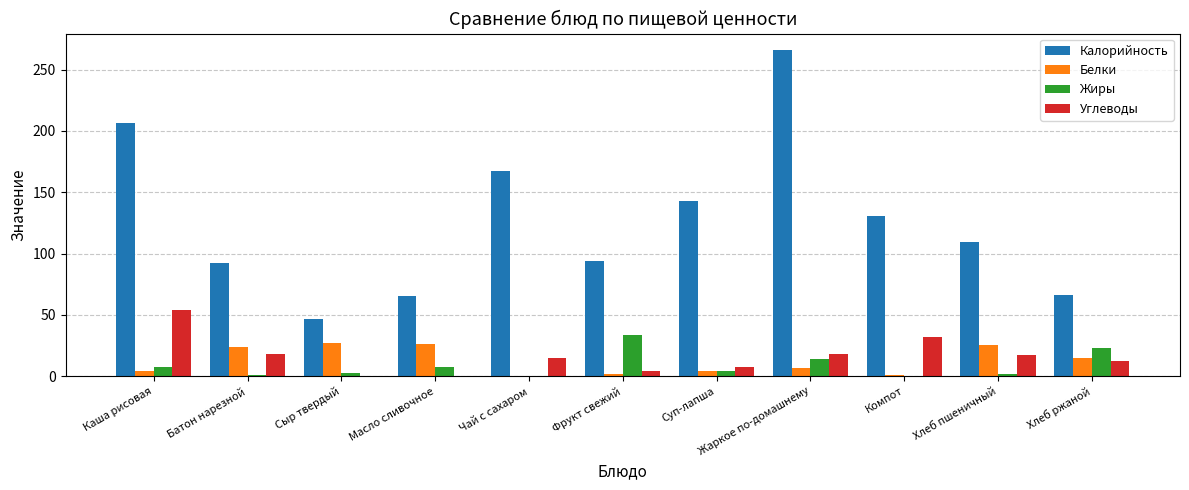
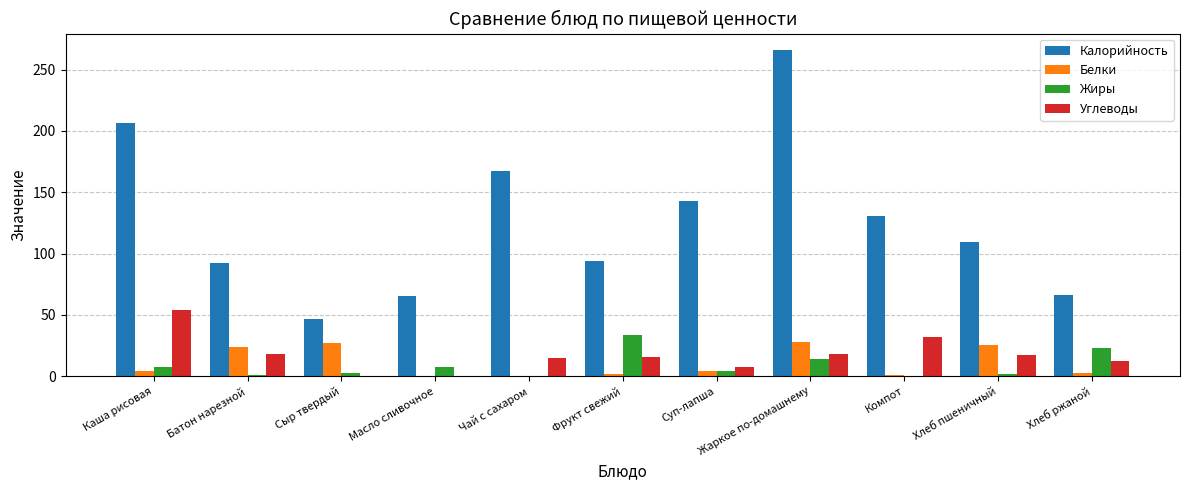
  {
    "Калорийность": {
      "Каша рисовая": 206,
      "Батон нарезной": 92,
      "Сыр твердый": 47,
      "Масло сливочное": 66,
      "Чай с сахаром": 167,
      "Фрукт свежий": 94,
      "Суп-лапша": 143,
      "Жаркое по-домашнему": 266,
      "Компот": 131,
      "Хлеб пшеничный": 110,
      "Хлеб ржаной": 66
    },
    "Белки": {
      "Каша рисовая": 4,
      "Батон нарезной": 24,
      "Сыр твердый": 27,
-     "Масло сливочное": 26,
+     "Масло сливочное": 0,
      "Суп-лапша": 4,
-     "Жаркое по-домашнему": 7,
+     "Жаркое по-домашнему": 28,
      "Хлеб пшеничный": 25,
-     "Хлеб ржаной": 15
+     "Хлеб ржаной": 2
    },
    "Жиры": {
      "Каша рисовая": 8,
      "Сыр твердый": 3,
      "Масло сливочное": 7,
      "Фрукт свежий": 34,
      "Суп-лапша": 4,
      "Жаркое по-домашнему": 14,
      "Хлеб ржаной": 23
    },
    "Углеводы": {
      "Каша рисовая": 54,
      "Батон нарезной": 18,
      "Сыр твердый": 0,
      "Чай с сахаром": 15,
-     "Фрукт свежий": 5,
+     "Фрукт свежий": 16,
      "Суп-лапша": 8,
      "Жаркое по-домашнему": 18,
      "Компот": 32,
      "Хлеб пшеничный": 18,
      "Хлеб ржаной": 12
    }
  }
